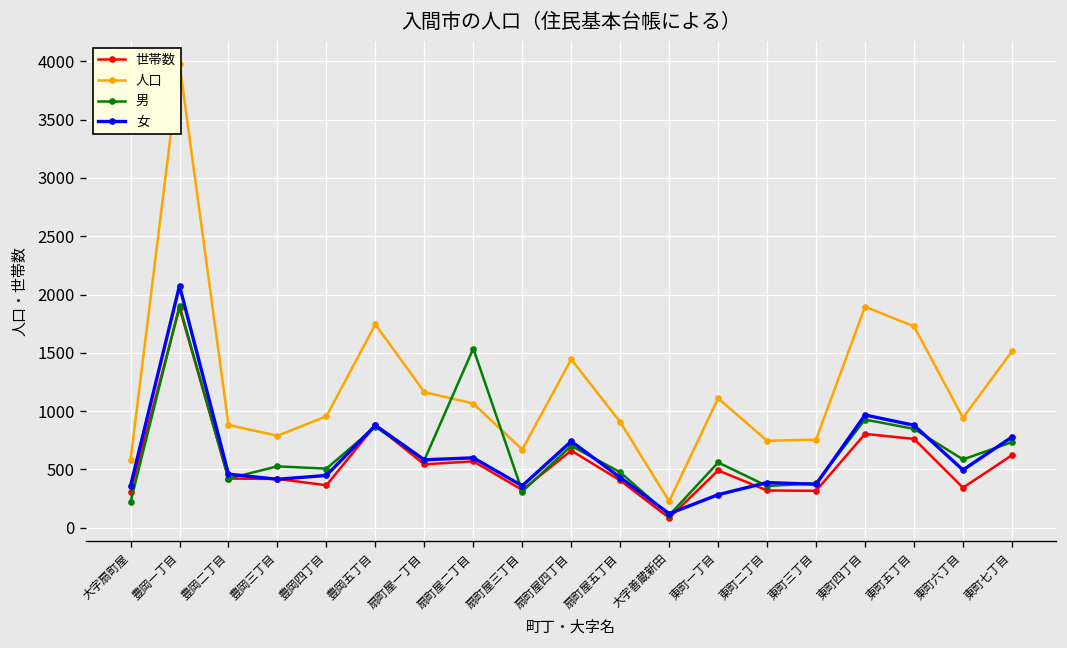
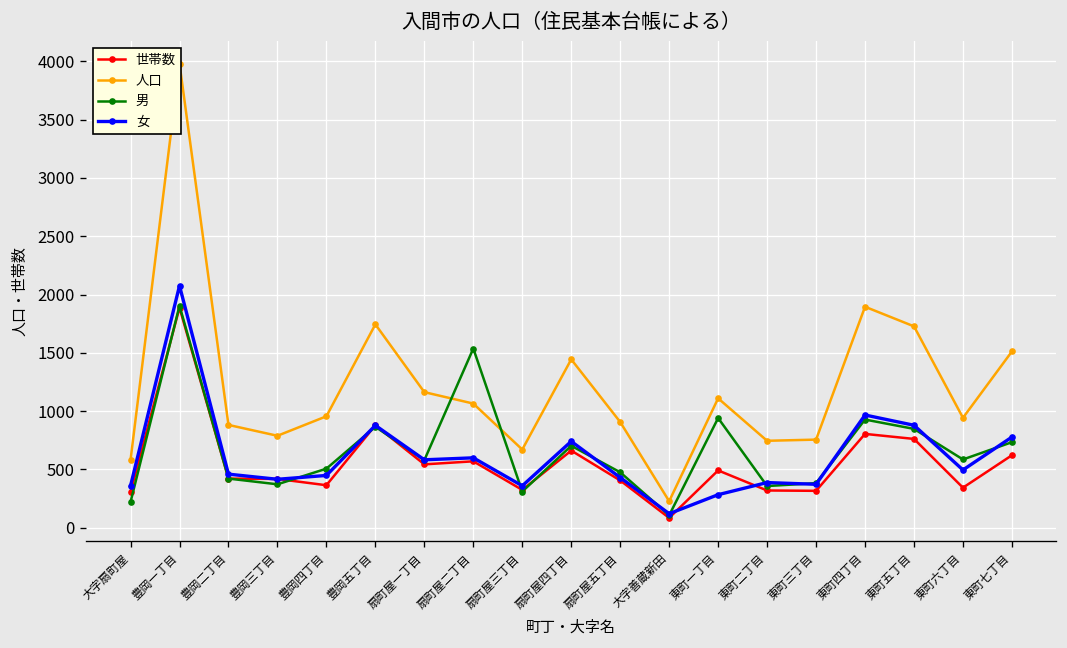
  {
    "世帯数": {
      "大字扇町屋": 300,
      "豊岡四丁目": 400,
      "扇町屋一丁目": 500,
      "扇町屋二丁目": 600,
      "扇町屋四丁目": 700,
      "東町一丁目": 500,
      "東町二丁目": 300,
      "東町三丁目": 300,
      "東町四丁目": 800,
      "東町五丁目": 800,
      "東町六丁目": 300,
      "東町七丁目": 600
    },
    "人口": {
      "大字扇町屋": 600,
      "豊岡二丁目": 900,
      "豊岡三丁目": 800,
      "豊岡四丁目": 1000,
      "豊岡五丁目": 1700,
      "扇町屋一丁目": 1200,
      "扇町屋二丁目": 1100,
      "扇町屋三丁目": 700,
      "扇町屋四丁目": 1400,
      "扇町屋五丁目": 900,
      "大字善蔵新田": 200,
      "東町一丁目": 1100,
      "東町二丁目": 700,
      "東町三丁目": 800,
      "東町四丁目": 1900,
      "東町五丁目": 1700,
      "東町六丁目": 900,
      "東町七丁目": 1500
    },
    "男": {
      "大字扇町屋": 200,
-     "豊岡三丁目": 500,
+     "豊岡三丁目": 400,
      "豊岡四丁目": 500,
      "扇町屋二丁目": 1500,
      "扇町屋四丁目": 700,
      "扇町屋五丁目": 500,
-     "東町一丁目": 600,
+     "東町一丁目": 900,
      "東町二丁目": 400,
      "東町四丁目": 900,
      "東町五丁目": 800,
      "東町六丁目": 600,
      "東町七丁目": 700
    },
    "女": {
      "大字扇町屋": 400,
      "豊岡一丁目": 2100,
      "豊岡二丁目": 500,
      "豊岡四丁目": 400,
      "扇町屋二丁目": 600,
      "扇町屋三丁目": 400,
      "扇町屋四丁目": 700,
      "東町一丁目": 300,
      "東町二丁目": 400,
      "東町四丁目": 1000,
      "東町五丁目": 900,
      "東町六丁目": 500,
      "東町七丁目": 800
    }
  }
